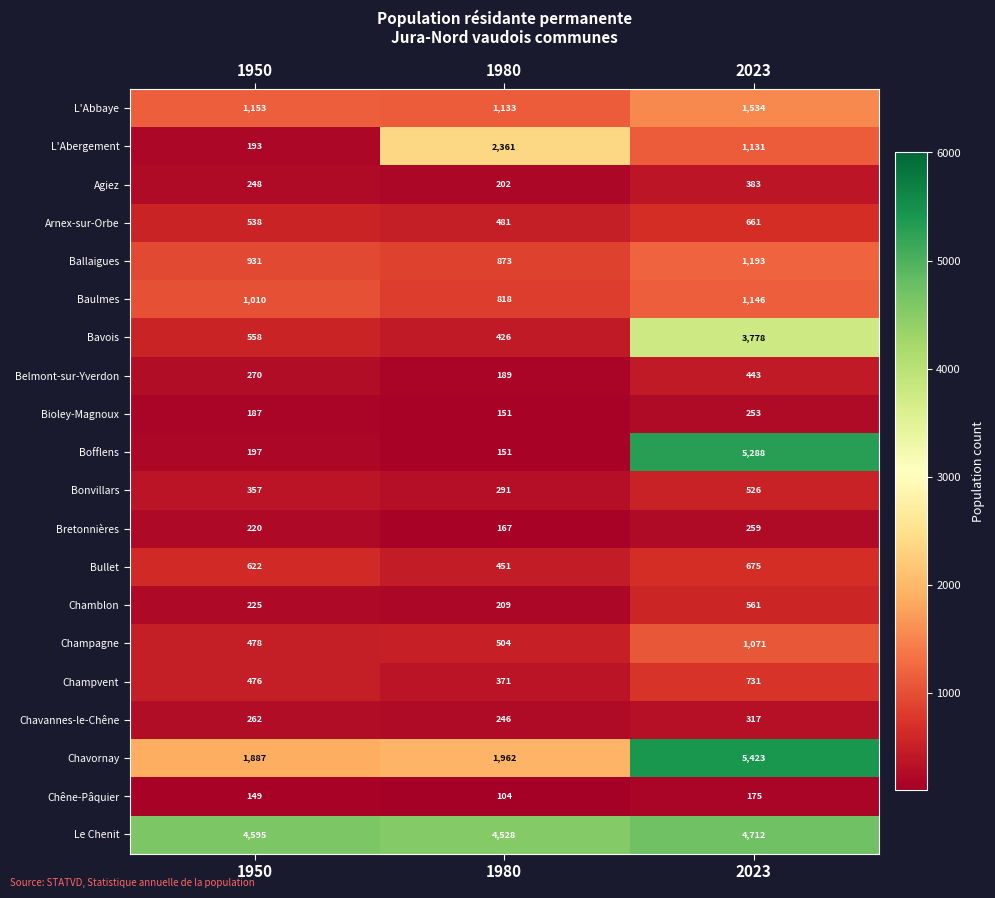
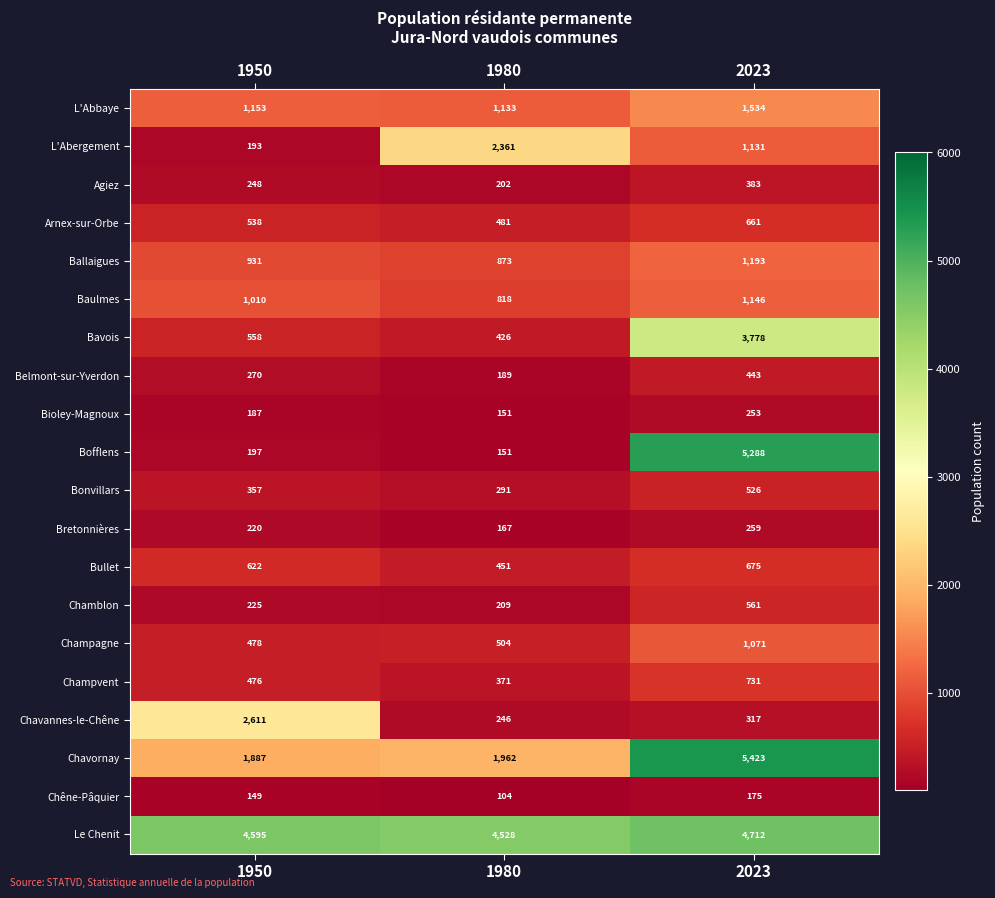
  {
    "L'Abbaye": {
      "1950": "1,153",
      "1980": "1,133",
      "2023": "1,534"
    },
    "L'Abergement": {
      "1950": "193",
      "1980": "2,361",
      "2023": "1,131"
    },
    "Agiez": {
      "1950": "248",
      "1980": "202",
      "2023": "383"
    },
    "Arnex-sur-Orbe": {
      "1950": "538",
      "1980": "481",
      "2023": "661"
    },
    "Ballaigues": {
      "1950": "931",
      "1980": "873",
      "2023": "1,193"
    },
    "Baulmes": {
      "1950": "1,010",
      "1980": "818",
      "2023": "1,146"
    },
    "Bavois": {
      "1950": "558",
      "1980": "426",
      "2023": "3,778"
    },
    "Belmont-sur-Yverdon": {
      "1950": "270",
      "1980": "189",
      "2023": "443"
    },
    "Bioley-Magnoux": {
      "1950": "187",
      "1980": "151",
      "2023": "253"
    },
    "Bofflens": {
      "1950": "197",
      "1980": "151",
      "2023": "5,288"
    },
    "Bonvillars": {
      "1950": "357",
      "1980": "291",
      "2023": "526"
    },
    "Bretonnières": {
      "1950": "220",
      "1980": "167",
      "2023": "259"
    },
    "Bullet": {
      "1950": "622",
      "1980": "451",
      "2023": "675"
    },
    "Chamblon": {
      "1950": "225",
      "1980": "209",
      "2023": "561"
    },
    "Champagne": {
      "1950": "478",
      "1980": "504",
      "2023": "1,071"
    },
    "Champvent": {
      "1950": "476",
      "1980": "371",
      "2023": "731"
    },
    "Chavannes-le-Chêne": {
-     "1950": "262",
+     "1950": "2,611",
      "1980": "246",
      "2023": "317"
    },
    "Chavornay": {
      "1950": "1,887",
      "1980": "1,962",
      "2023": "5,423"
    },
    "Chêne-Pâquier": {
      "1950": "149",
      "1980": "104",
      "2023": "175"
    },
    "Le Chenit": {
      "1950": "4,595",
      "1980": "4,528",
      "2023": "4,712"
    }
  }
